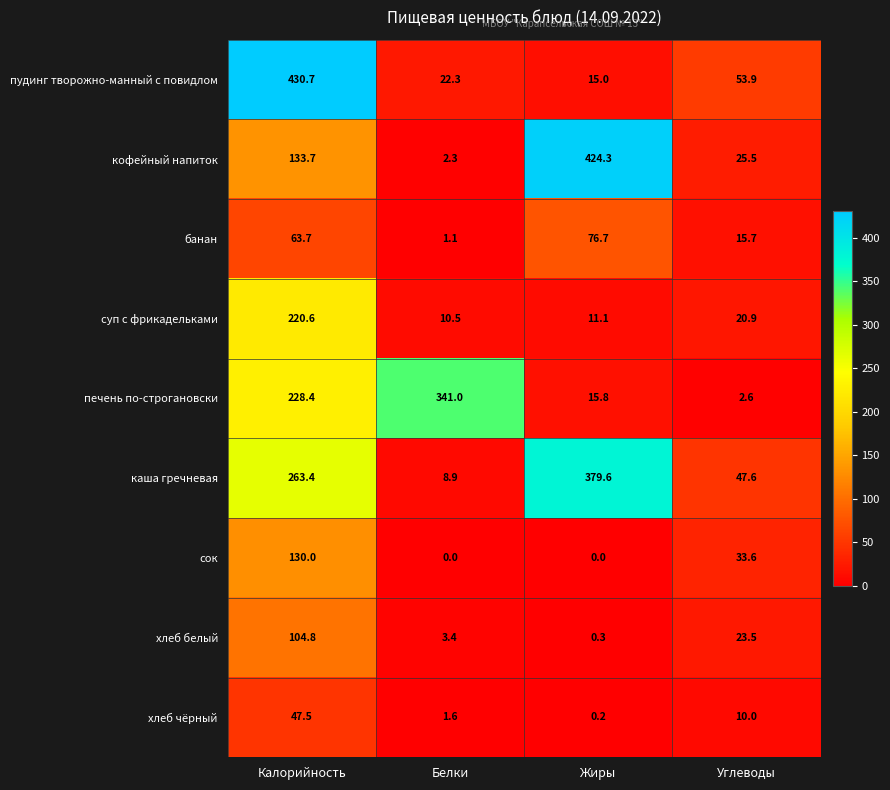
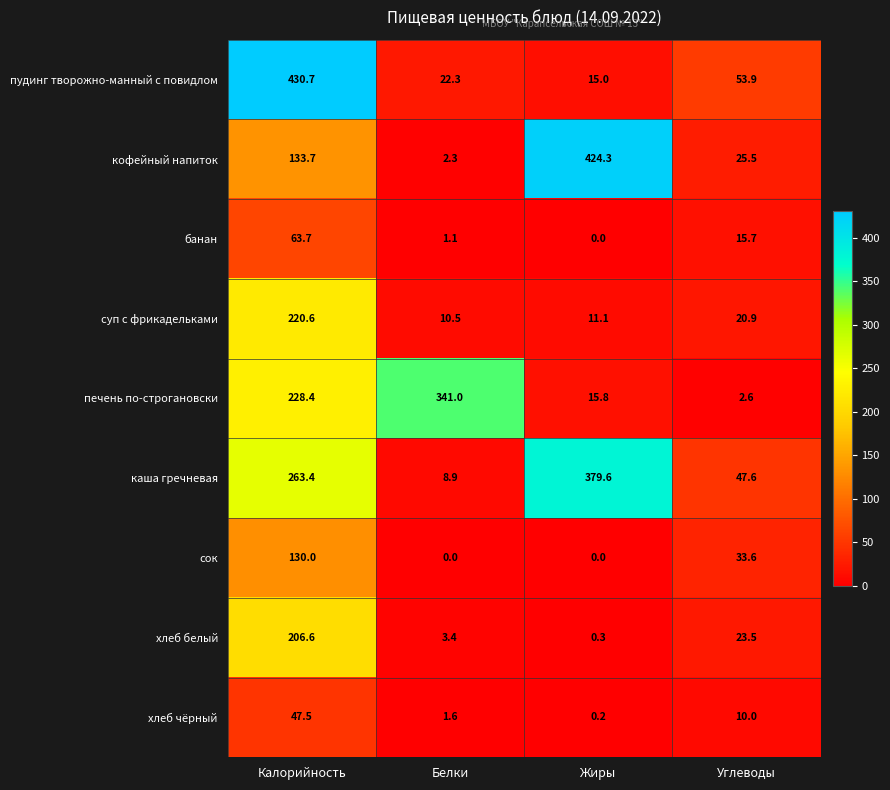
  {
    "пудинг творожно-манный с повидлом": {
      "Калорийность": 430.7,
      "Белки": 22.3,
      "Жиры": 15.0,
      "Углеводы": 53.9
    },
    "кофейный напиток": {
      "Калорийность": 133.7,
      "Белки": 2.3,
      "Жиры": 424.3,
      "Углеводы": 25.5
    },
    "банан": {
      "Калорийность": 63.7,
      "Белки": 1.1,
-     "Жиры": 76.7,
+     "Жиры": 0.0,
      "Углеводы": 15.7
    },
    "суп с фрикадельками": {
      "Калорийность": 220.6,
      "Белки": 10.5,
      "Жиры": 11.1,
      "Углеводы": 20.9
    },
    "печень по-строгановски": {
      "Калорийность": 228.4,
      "Белки": 341.0,
      "Жиры": 15.8,
      "Углеводы": 2.6
    },
    "каша гречневая": {
      "Калорийность": 263.4,
      "Белки": 8.9,
      "Жиры": 379.6,
      "Углеводы": 47.6
    },
    "сок": {
      "Калорийность": 130.0,
      "Белки": 0.0,
      "Жиры": 0.0,
      "Углеводы": 33.6
    },
    "хлеб белый": {
-     "Калорийность": 104.8,
+     "Калорийность": 206.6,
      "Белки": 3.4,
      "Жиры": 0.3,
      "Углеводы": 23.5
    },
    "хлеб чёрный": {
      "Калорийность": 47.5,
      "Белки": 1.6,
      "Жиры": 0.2,
      "Углеводы": 10.0
    }
  }
